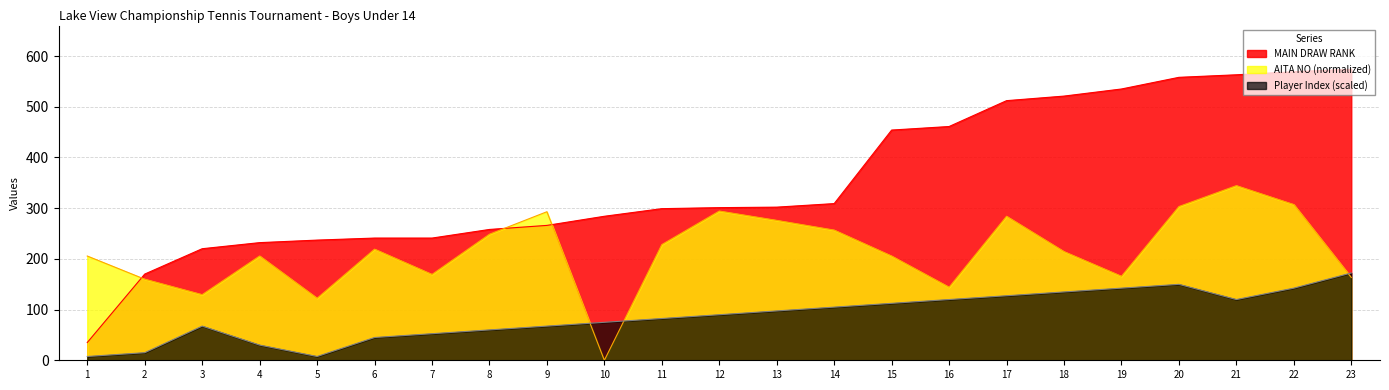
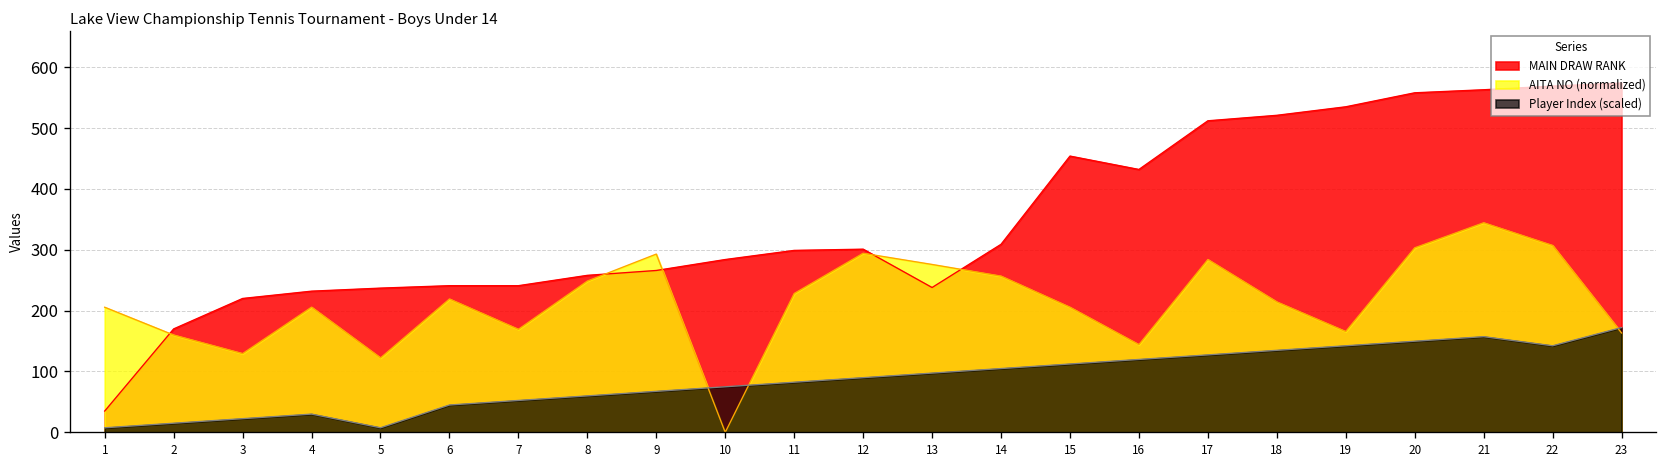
  {
    "MAIN DRAW RANK": {
      "1": 40,
      "2": 170,
      "3": 220,
      "4": 230,
      "5": 240,
      "6": 240,
      "7": 240,
      "8": 260,
      "9": 270,
      "10": 280,
      "11": 300,
      "12": 300,
-     "13": 300,
+     "13": 240,
      "14": 310,
      "15": 450,
-     "16": 460,
+     "16": 430,
      "17": 510,
      "18": 520,
      "19": 540,
      "20": 560,
      "21": 560
    },
    "AITA NO (normalized)": {
      "1": 210,
      "2": 160,
      "3": 130,
      "4": 210,
      "5": 120,
      "6": 220,
      "7": 170,
      "8": 250,
      "9": 290,
      "10": 0,
      "11": 230,
      "12": 290,
      "13": 280,
      "14": 260,
      "15": 210,
      "16": 140,
      "17": 280,
      "18": 210,
      "19": 170,
      "20": 300,
      "21": 340,
      "22": 310,
      "23": 160
    },
    "Player Index (scaled)": {
      "1": 10,
      "2": 10,
-     "3": 70,
+     "3": 20,
      "4": 30,
      "5": 10,
      "6": 40,
      "7": 50,
      "8": 60,
      "9": 70,
      "10": 70,
      "11": 80,
      "12": 90,
      "13": 100,
      "14": 100,
      "15": 110,
      "16": 120,
      "17": 130,
      "18": 130,
      "19": 140,
      "20": 150,
-     "21": 120,
+     "21": 160,
      "22": 140,
      "23": 170
    }
  }
